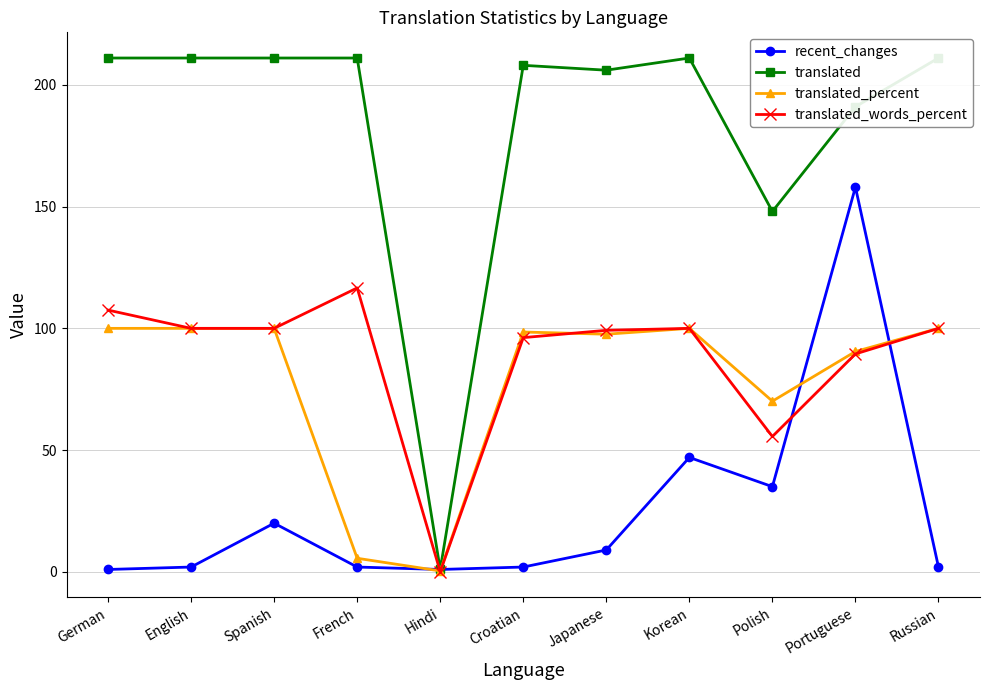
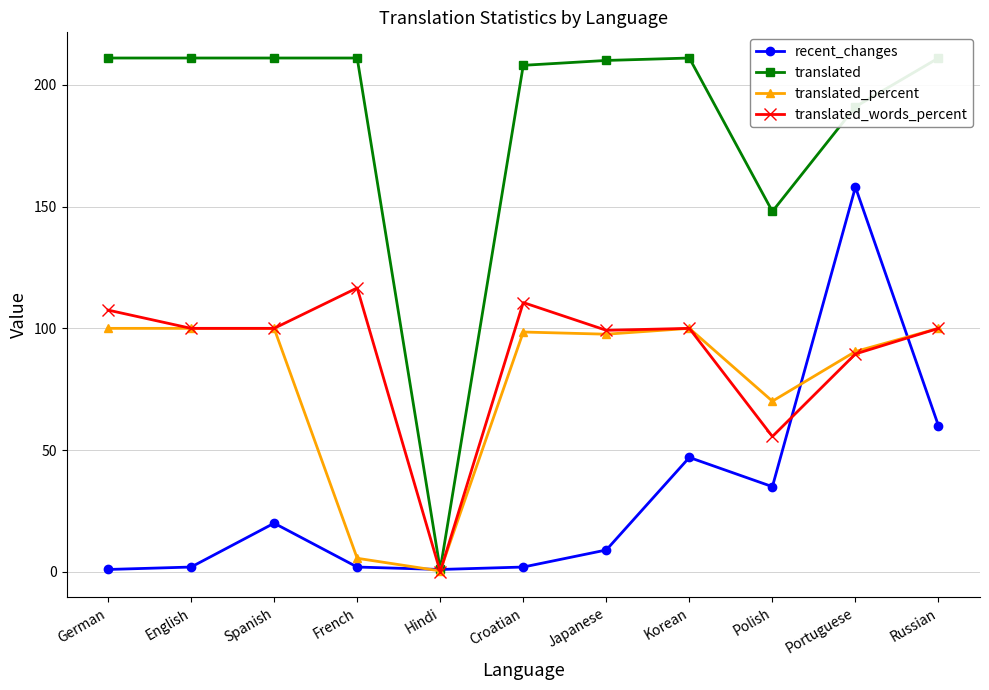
  {
    "recent_changes": {
      "German": 1,
      "English": 2,
      "Spanish": 20,
      "French": 2,
      "Croatian": 2,
      "Japanese": 9,
      "Korean": 47,
      "Polish": 35,
      "Portuguese": 158,
-     "Russian": 2
+     "Russian": 60
    },
    "translated": {
      "German": 211,
      "English": 211,
      "Spanish": 211,
      "French": 211,
      "Croatian": 208,
-     "Japanese": 206,
+     "Japanese": 210,
      "Korean": 211,
      "Polish": 148
    },
    "translated_percent": {
      "German": 100,
      "French": 6,
      "Croatian": 99,
      "Japanese": 98,
      "Polish": 70
    },
    "translated_words_percent": {
      "German": 108,
      "French": 117,
-     "Croatian": 96,
+     "Croatian": 111,
      "Japanese": 99,
      "Polish": 56
    }
  }
